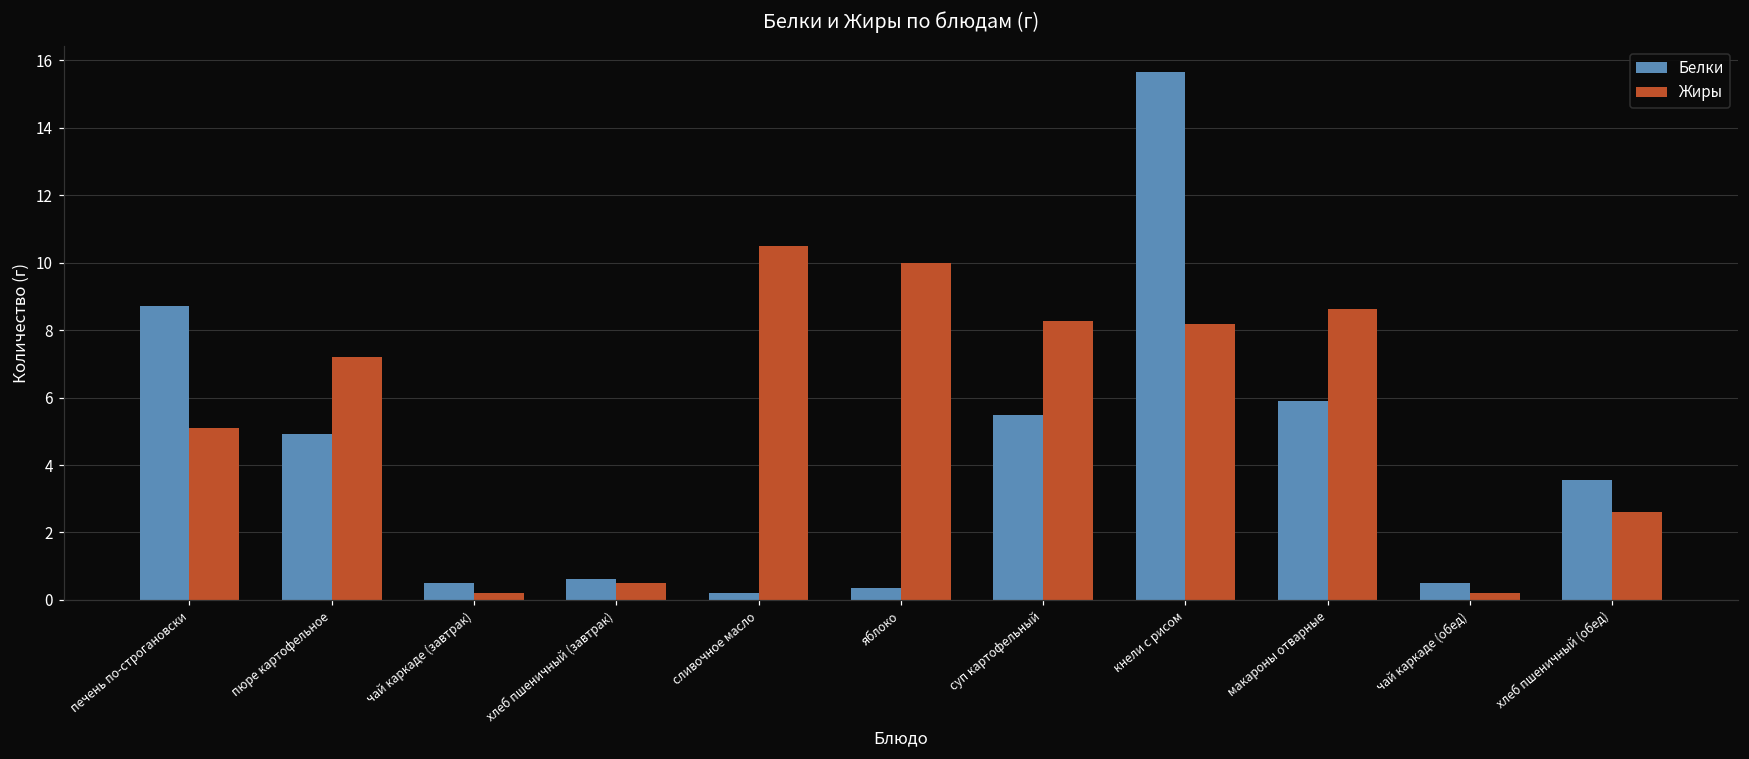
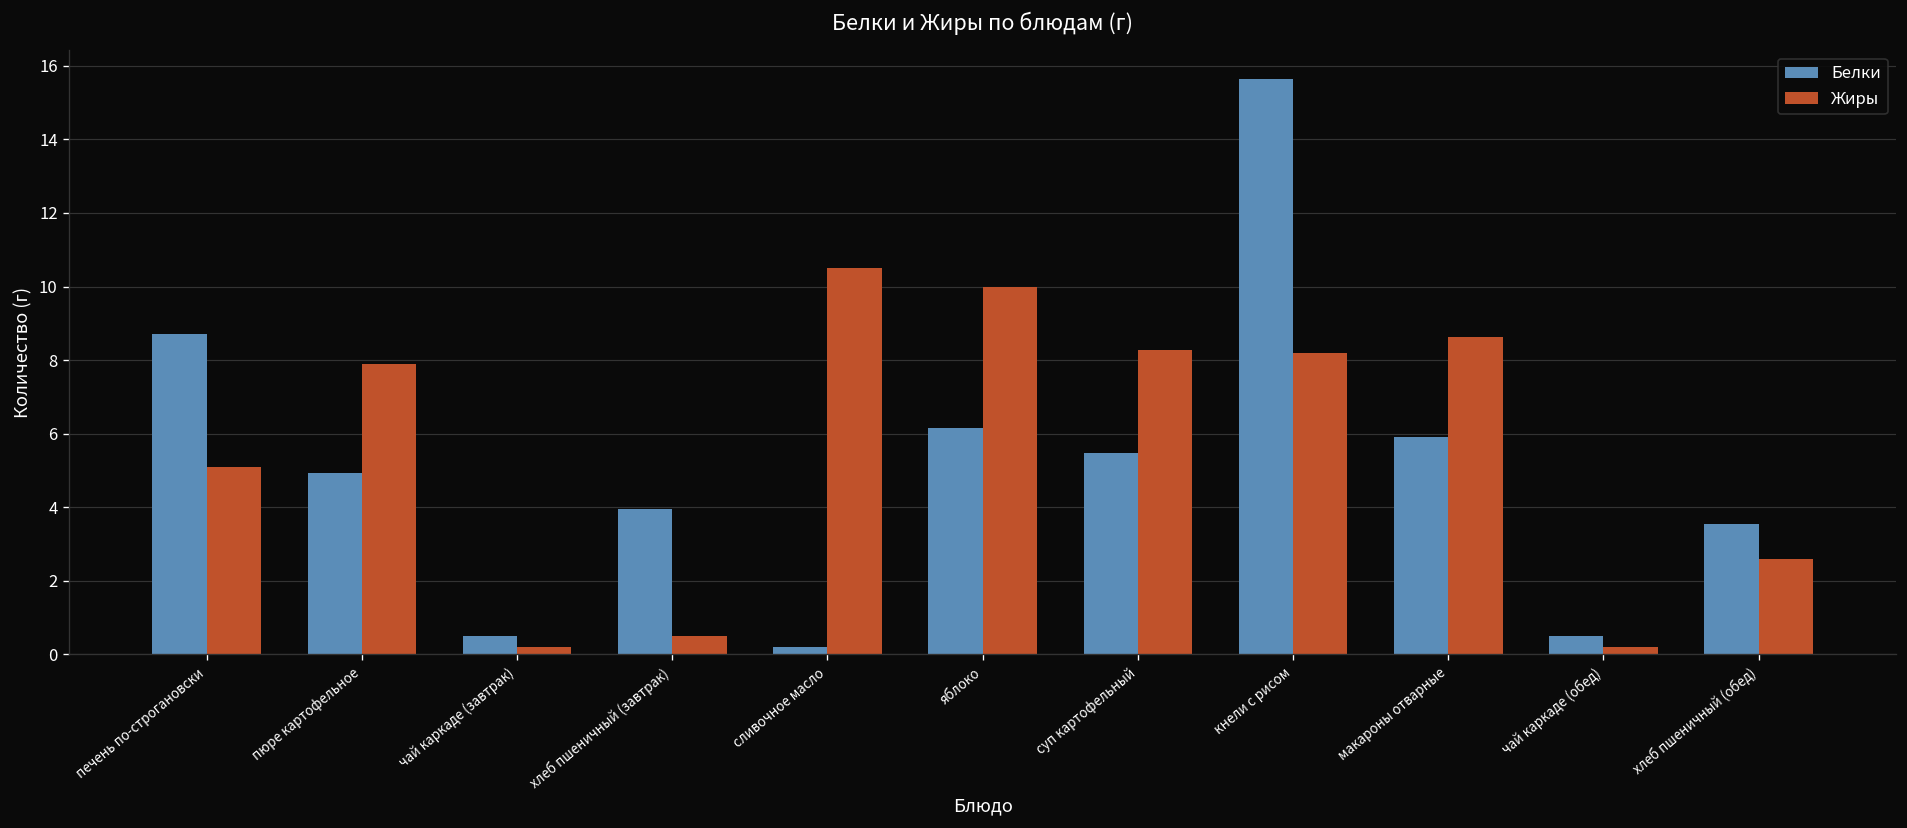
  {
    "Белки": {
      "печень по-строгановски": 8.7,
      "пюре картофельное": 4.9,
      "чай каркаде (завтрак)": 0.5,
-     "хлеб пшеничный (завтрак)": 0.6,
+     "хлеб пшеничный (завтрак)": 4.0,
      "сливочное масло": 0.2,
-     "яблоко": 0.4,
+     "яблоко": 6.2,
      "суп картофельный": 5.5,
      "кнели с рисом": 15.6,
      "макароны отварные": 5.9,
      "чай каркаде (обед)": 0.5,
      "хлеб пшеничный (обед)": 3.6
    },
    "Жиры": {
      "печень по-строгановски": 5.1,
-     "пюре картофельное": 7.2,
+     "пюре картофельное": 7.9,
      "чай каркаде (завтрак)": 0.2,
      "хлеб пшеничный (завтрак)": 0.5,
      "сливочное масло": 10.5,
      "яблоко": 10.0,
      "суп картофельный": 8.3,
      "кнели с рисом": 8.2,
      "макароны отварные": 8.6,
      "чай каркаде (обед)": 0.2,
      "хлеб пшеничный (обед)": 2.6
    }
  }
